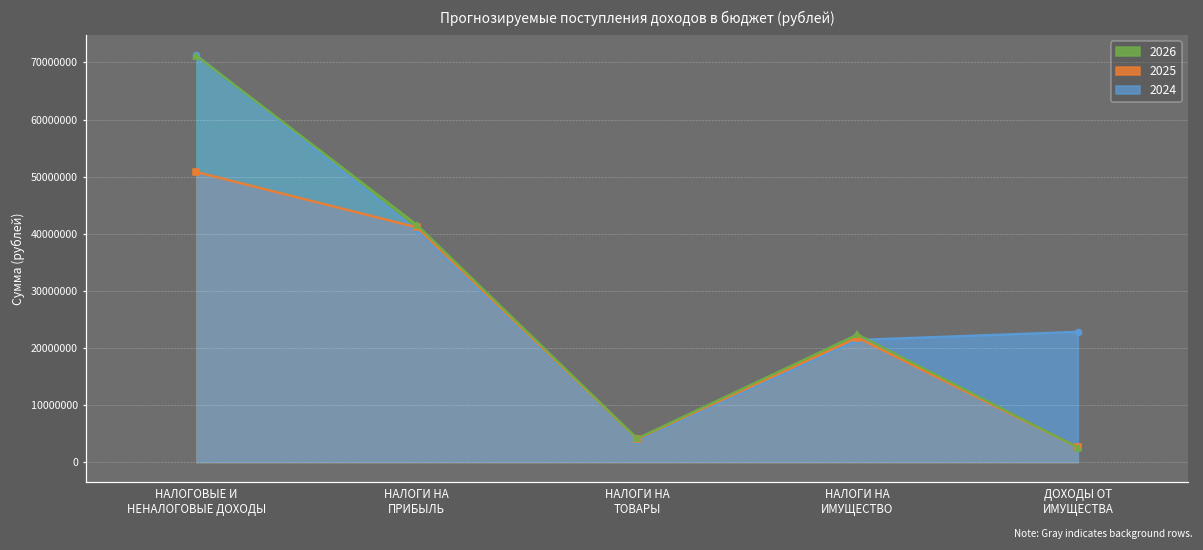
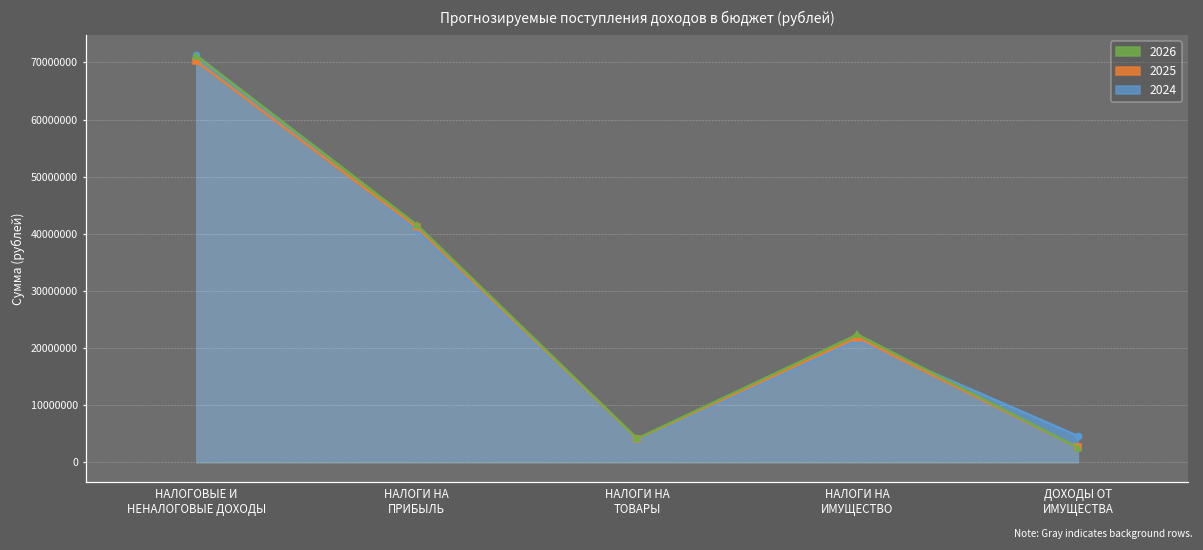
  {
    "2026": {
      "НАЛОГИ НА ИМУЩЕСТВО": 22000000
    },
    "2025": {
-     "НАЛОГОВЫЕ И НЕНАЛОГОВЫЕ ДОХОДЫ": 51000000
+     "НАЛОГОВЫЕ И НЕНАЛОГОВЫЕ ДОХОДЫ": 70000000
    },
    "2024": {
-     "ДОХОДЫ ОТ ИМУЩЕСТВА": 23000000
+     "ДОХОДЫ ОТ ИМУЩЕСТВА": 5000000
    }
  }
